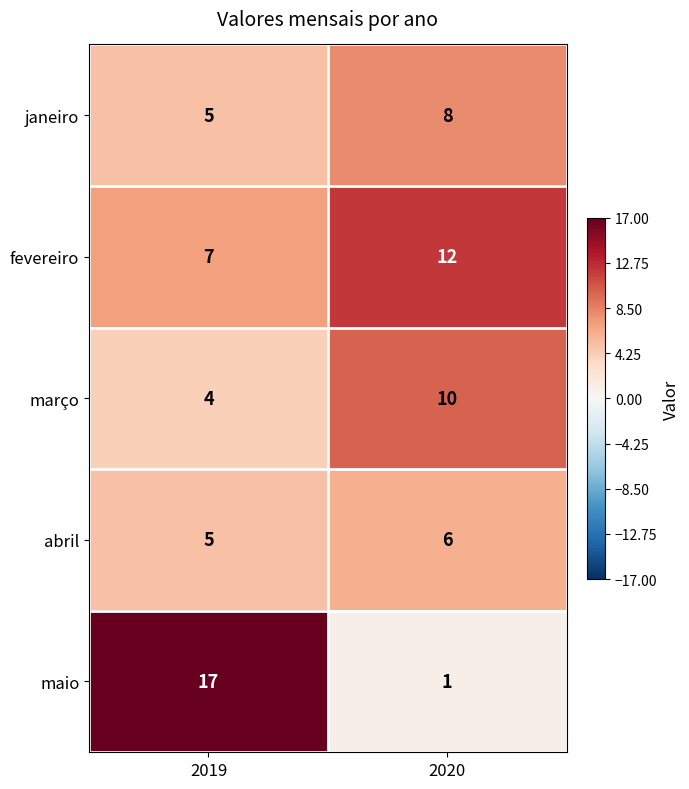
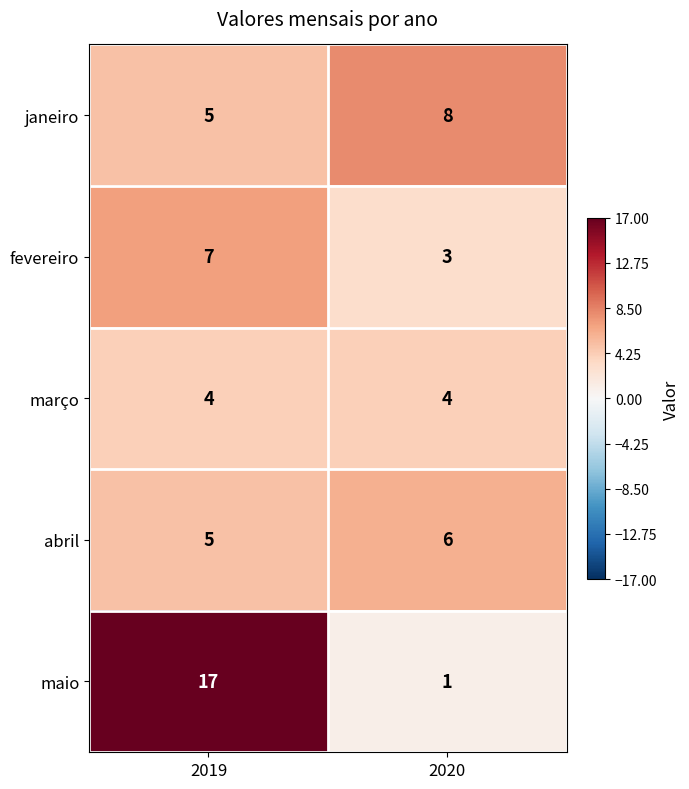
  {
    "janeiro": {
      "2019": 5,
      "2020": 8
    },
    "fevereiro": {
      "2019": 7,
-     "2020": 12
+     "2020": 3
    },
    "março": {
      "2019": 4,
-     "2020": 10
+     "2020": 4
    },
    "abril": {
      "2019": 5,
      "2020": 6
    },
    "maio": {
      "2019": 17,
      "2020": 1
    }
  }
